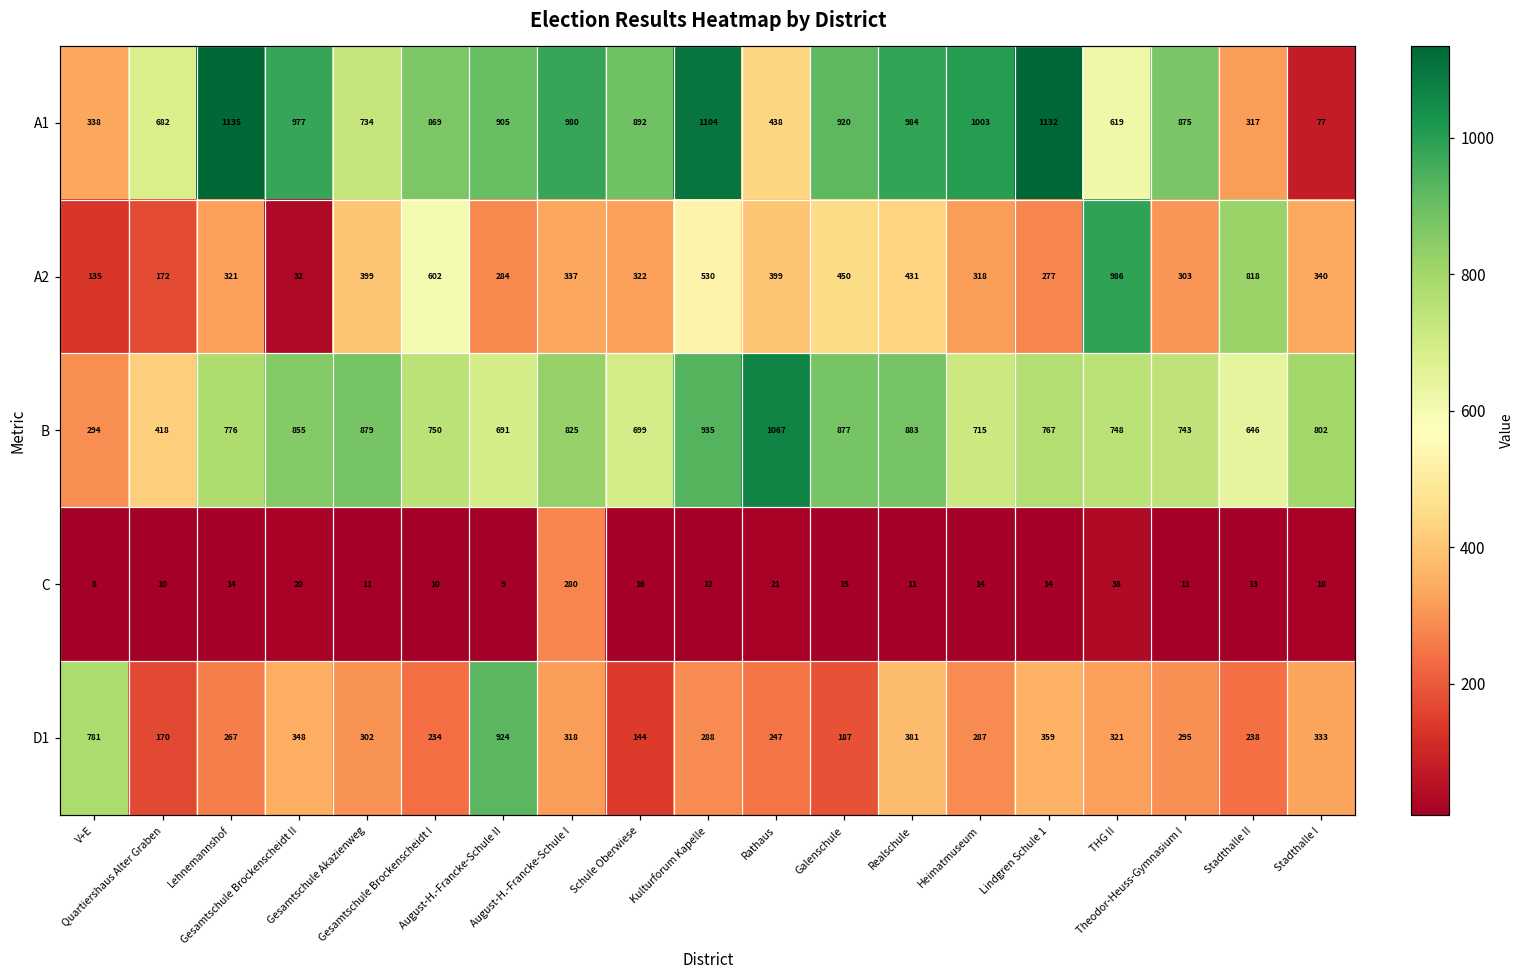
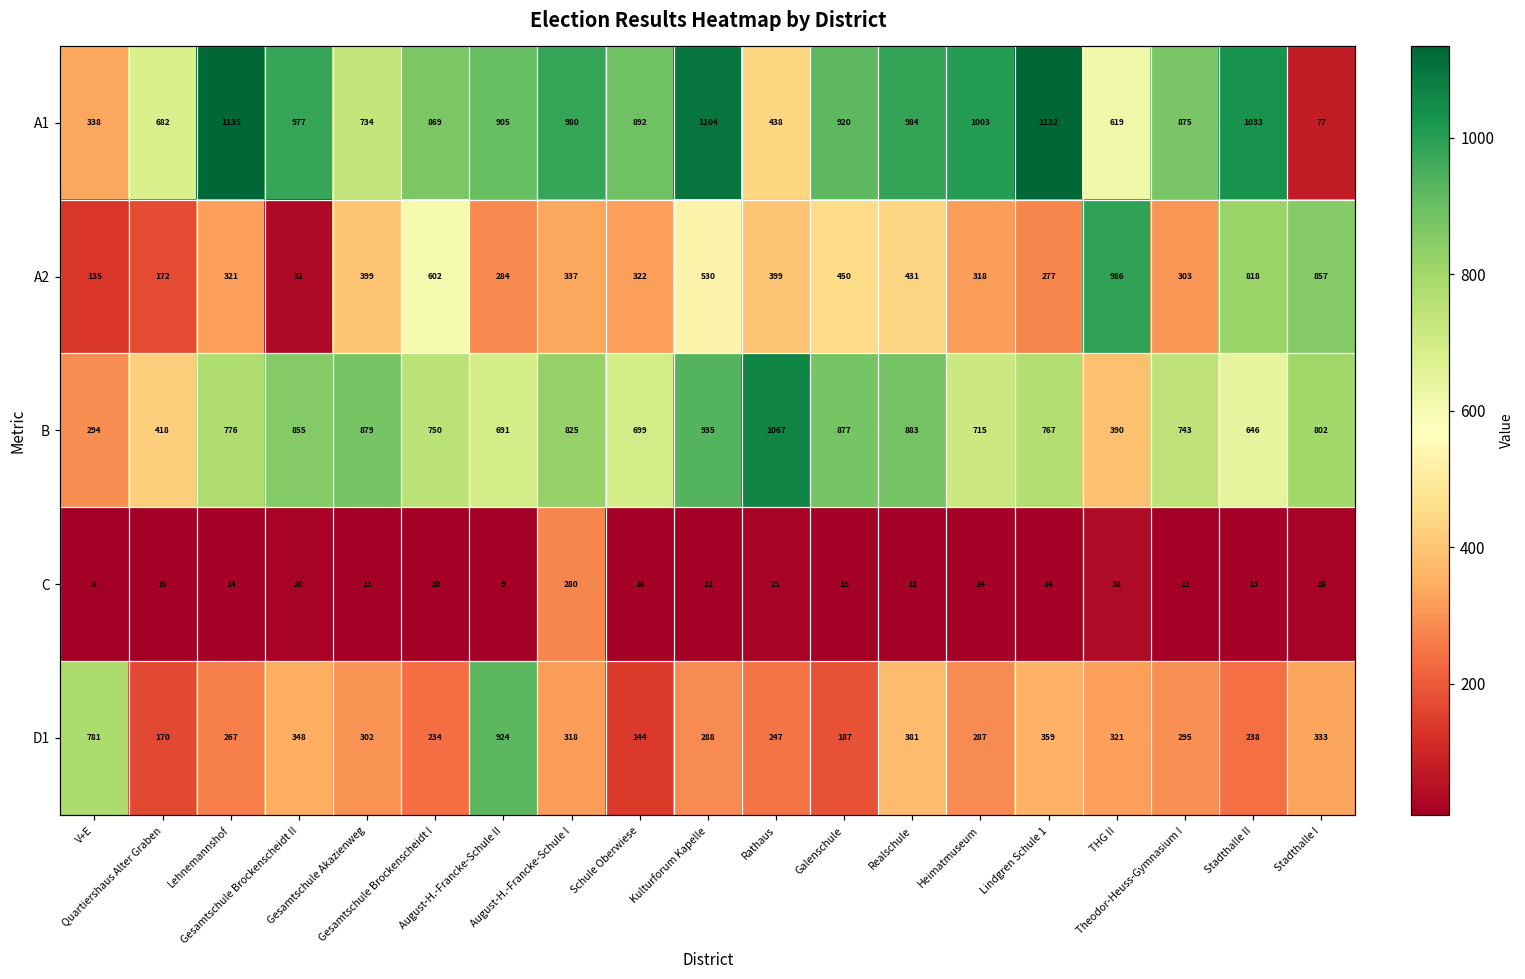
  {
    "A1": {
      "V+E": 338,
      "Quartiershaus Alter Graben": 682,
      "Lehnemannshof": 1135,
      "Gesamtschule Brockenscheidt II": 977,
      "Gesamtschule Akazienweg": 734,
      "Gesamtschule Brockenscheidt I": 869,
      "August-H.-Francke-Schule II": 905,
      "August-H.-Francke-Schule I": 980,
      "Schule Oberwiese": 892,
      "Kulturforum Kapelle": 1104,
      "Rathaus": 438,
      "Galenschule": 920,
      "Realschule": 984,
      "Heimatmuseum": 1003,
      "Lindgren Schule 1": 1132,
      "THG II": 619,
      "Theodor-Heuss-Gymnasium I": 875,
-     "Stadthalle II": 317,
+     "Stadthalle II": 1033,
      "Stadthalle I": 77
    },
    "A2": {
      "V+E": 135,
      "Quartiershaus Alter Graben": 172,
      "Lehnemannshof": 321,
      "Gesamtschule Brockenscheidt II": 32,
      "Gesamtschule Akazienweg": 399,
      "Gesamtschule Brockenscheidt I": 602,
      "August-H.-Francke-Schule II": 284,
      "August-H.-Francke-Schule I": 337,
      "Schule Oberwiese": 322,
      "Kulturforum Kapelle": 530,
      "Rathaus": 399,
      "Galenschule": 450,
      "Realschule": 431,
      "Heimatmuseum": 318,
      "Lindgren Schule 1": 277,
      "THG II": 986,
      "Theodor-Heuss-Gymnasium I": 303,
      "Stadthalle II": 818,
-     "Stadthalle I": 340
+     "Stadthalle I": 857
    },
    "B": {
      "V+E": 294,
      "Quartiershaus Alter Graben": 418,
      "Lehnemannshof": 776,
      "Gesamtschule Brockenscheidt II": 855,
      "Gesamtschule Akazienweg": 879,
      "Gesamtschule Brockenscheidt I": 750,
      "August-H.-Francke-Schule II": 691,
      "August-H.-Francke-Schule I": 825,
      "Schule Oberwiese": 699,
      "Kulturforum Kapelle": 935,
      "Rathaus": 1067,
      "Galenschule": 877,
      "Realschule": 883,
      "Heimatmuseum": 715,
      "Lindgren Schule 1": 767,
-     "THG II": 748,
+     "THG II": 390,
      "Theodor-Heuss-Gymnasium I": 743,
      "Stadthalle II": 646,
      "Stadthalle I": 802
    },
    "C": {
      "V+E": 8,
      "Quartiershaus Alter Graben": 10,
      "Lehnemannshof": 14,
      "Gesamtschule Brockenscheidt II": 20,
      "Gesamtschule Akazienweg": 11,
      "Gesamtschule Brockenscheidt I": 10,
      "August-H.-Francke-Schule II": 9,
      "August-H.-Francke-Schule I": 280,
      "Schule Oberwiese": 16,
      "Kulturforum Kapelle": 12,
      "Rathaus": 21,
      "Galenschule": 15,
      "Realschule": 11,
      "Heimatmuseum": 14,
      "Lindgren Schule 1": 14,
      "THG II": 38,
      "Theodor-Heuss-Gymnasium I": 11,
      "Stadthalle II": 13,
      "Stadthalle I": 18
    },
    "D1": {
      "V+E": 781,
      "Quartiershaus Alter Graben": 170,
      "Lehnemannshof": 267,
      "Gesamtschule Brockenscheidt II": 348,
      "Gesamtschule Akazienweg": 302,
      "Gesamtschule Brockenscheidt I": 234,
      "August-H.-Francke-Schule II": 924,
      "August-H.-Francke-Schule I": 318,
      "Schule Oberwiese": 144,
      "Kulturforum Kapelle": 288,
      "Rathaus": 247,
      "Galenschule": 187,
      "Realschule": 381,
      "Heimatmuseum": 287,
      "Lindgren Schule 1": 359,
      "THG II": 321,
      "Theodor-Heuss-Gymnasium I": 295,
      "Stadthalle II": 238,
      "Stadthalle I": 333
    }
  }
